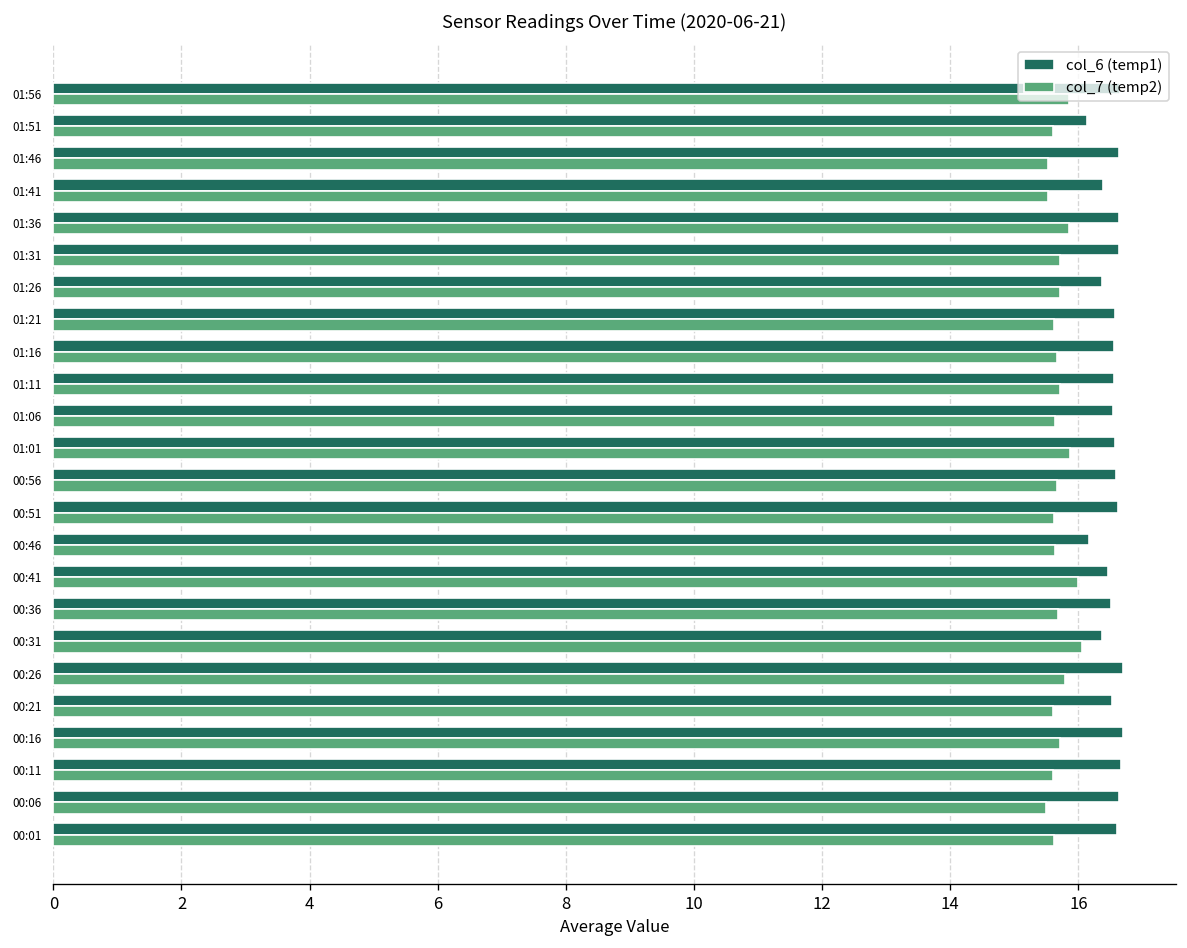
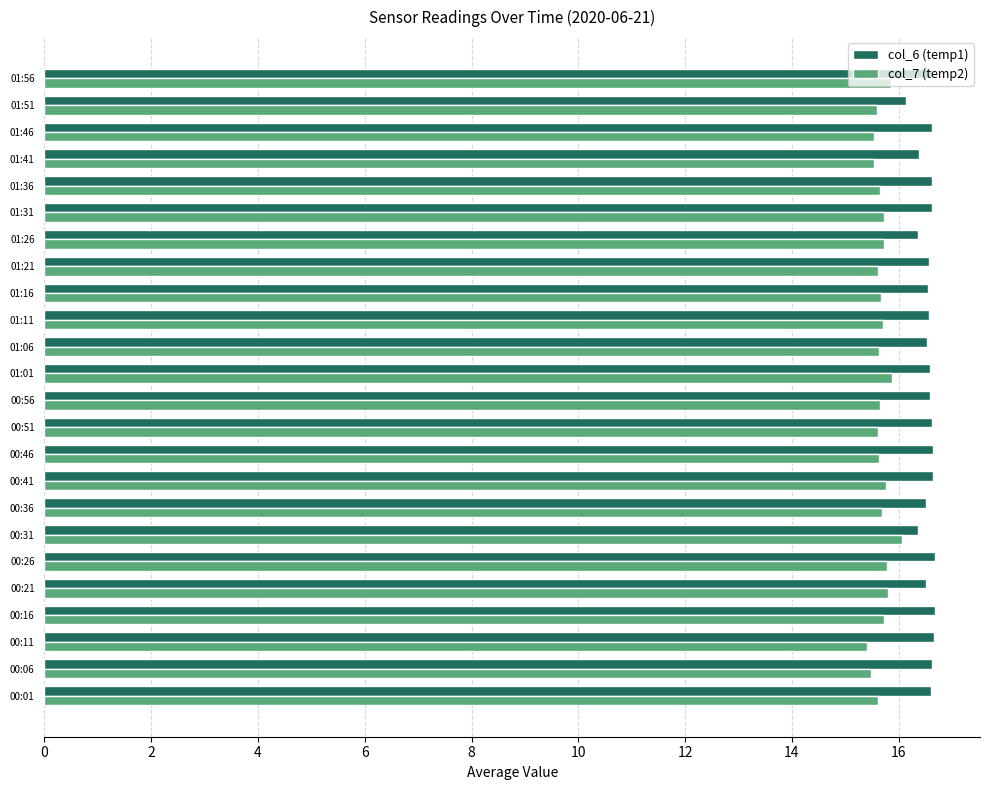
  {
    "col_6 (temp1)": {
      "01:51": 16.1,
      "01:46": 16.6,
      "01:41": 16.4,
      "01:36": 16.6,
      "01:31": 16.6,
      "01:26": 16.4,
      "01:21": 16.6,
      "01:16": 16.6,
      "01:11": 16.6,
      "01:06": 16.5,
      "01:01": 16.6,
      "00:56": 16.6,
      "00:51": 16.6,
-     "00:46": 16.2,
-     "00:41": 16.5,
+     "00:46": 16.7,
+     "00:41": 16.7,
      "00:36": 16.5,
      "00:31": 16.4,
      "00:26": 16.7,
      "00:21": 16.5,
      "00:16": 16.7,
      "00:11": 16.7,
      "00:06": 16.6,
      "00:01": 16.6
    },
    "col_7 (temp2)": {
      "01:51": 15.6,
      "01:46": 15.5,
      "01:41": 15.5,
-     "01:36": 15.9,
+     "01:36": 15.7,
      "01:31": 15.7,
      "01:26": 15.7,
      "01:21": 15.6,
      "01:16": 15.7,
      "01:11": 15.7,
      "01:06": 15.6,
      "01:01": 15.9,
      "00:56": 15.7,
      "00:51": 15.6,
      "00:46": 15.6,
-     "00:41": 16.0,
+     "00:41": 15.8,
      "00:36": 15.7,
      "00:31": 16.1,
      "00:26": 15.8,
-     "00:21": 15.6,
+     "00:21": 15.8,
      "00:16": 15.7,
-     "00:11": 15.6,
+     "00:11": 15.4,
      "00:06": 15.5,
      "00:01": 15.6
    }
  }
